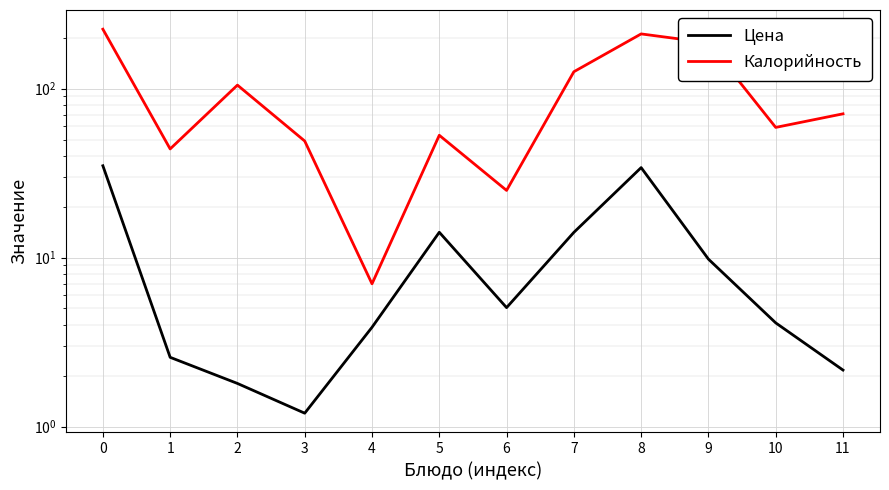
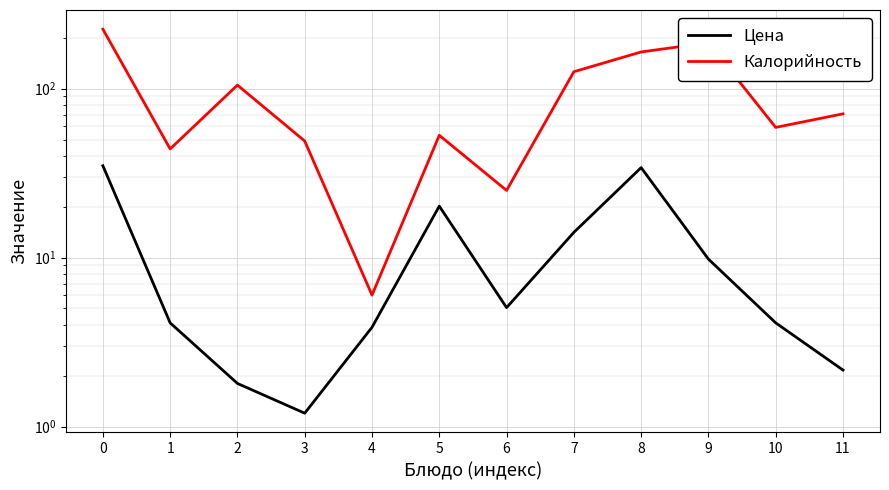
  {
    "Цена": {
      "0": 35,
-     "1": 2.6,
+     "1": 4.1,
      "2": 1.8,
      "3": 1.2,
      "4": 3.9,
-     "5": 14,
+     "5": 20,
      "6": 5.1,
      "7": 14,
      "8": 34,
      "9": 10,
      "10": 4.1,
      "11": 2.2
    },
    "Калорийность": {
      "0": 230,
      "1": 44,
      "2": 110,
      "3": 49,
-     "4": 7,
+     "4": 6,
      "5": 53,
      "6": 25,
      "7": 130,
-     "8": 210,
+     "8": 170,
      "10": 59,
      "11": 71
    }
  }
